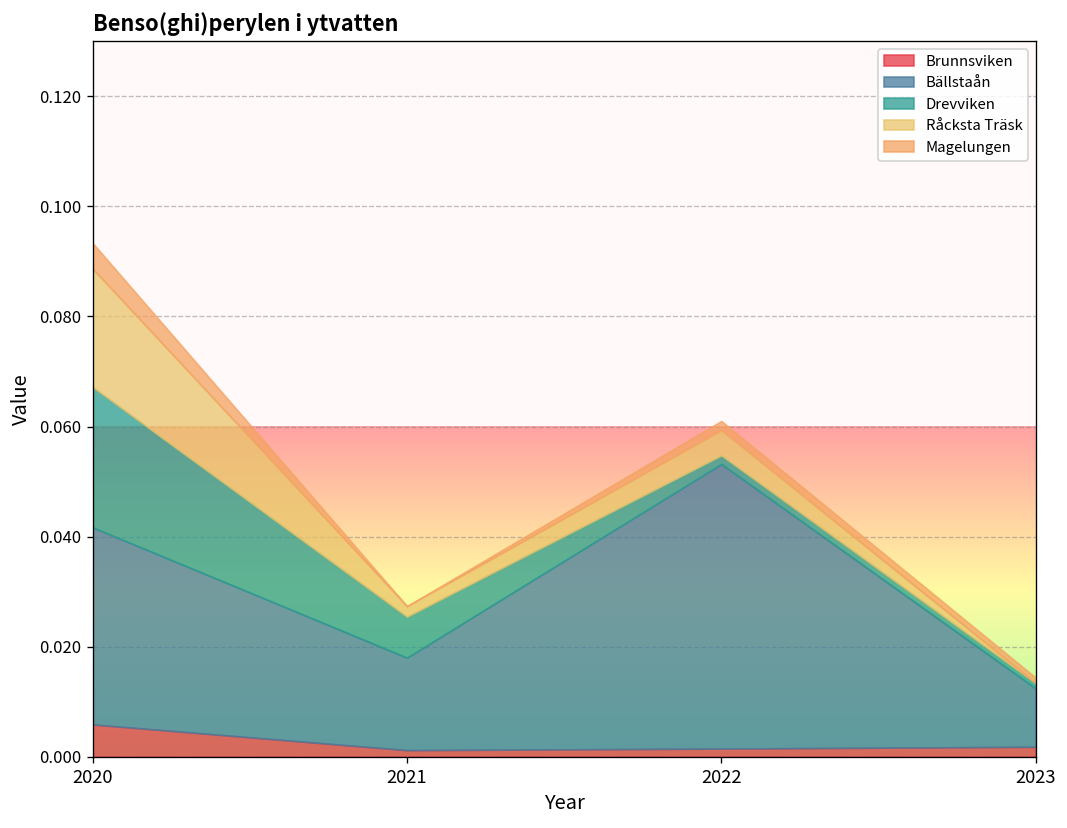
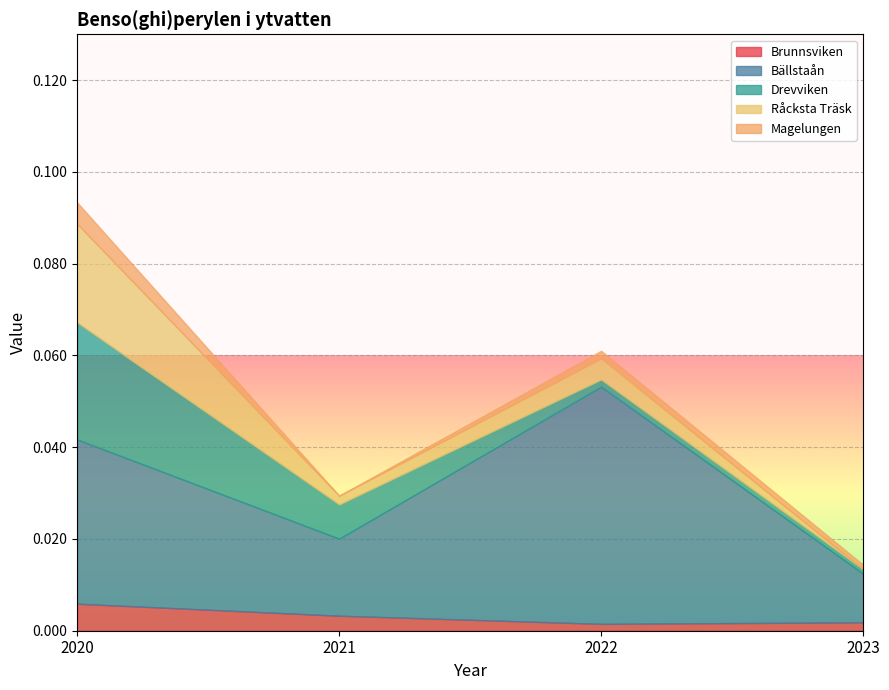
  {
    "Brunnsviken": {
      "2020": 0.006,
-     "2021": 0.001,
+     "2021": 0.003,
      "2022": 0.002,
      "2023": 0.002
    }
  }
